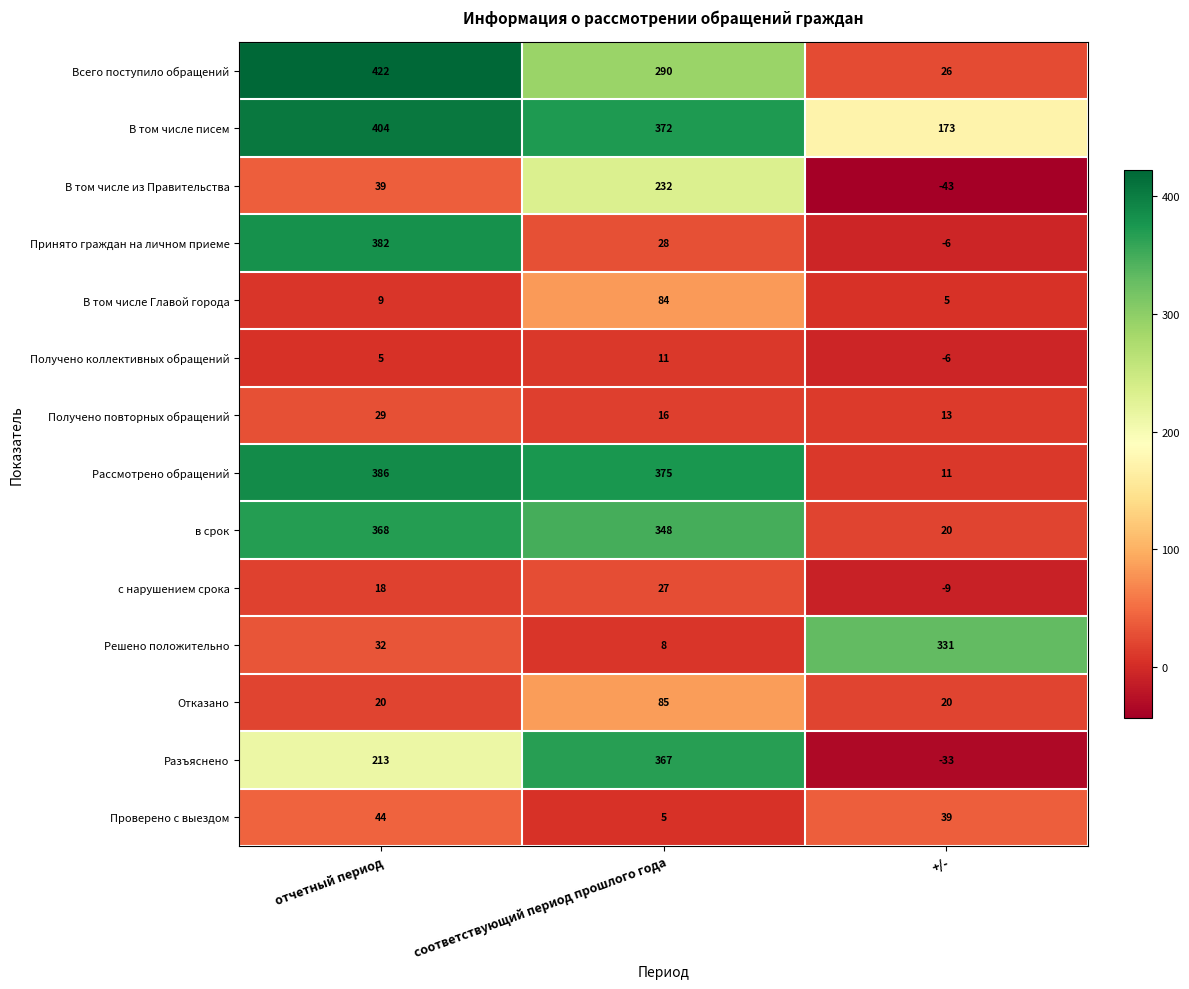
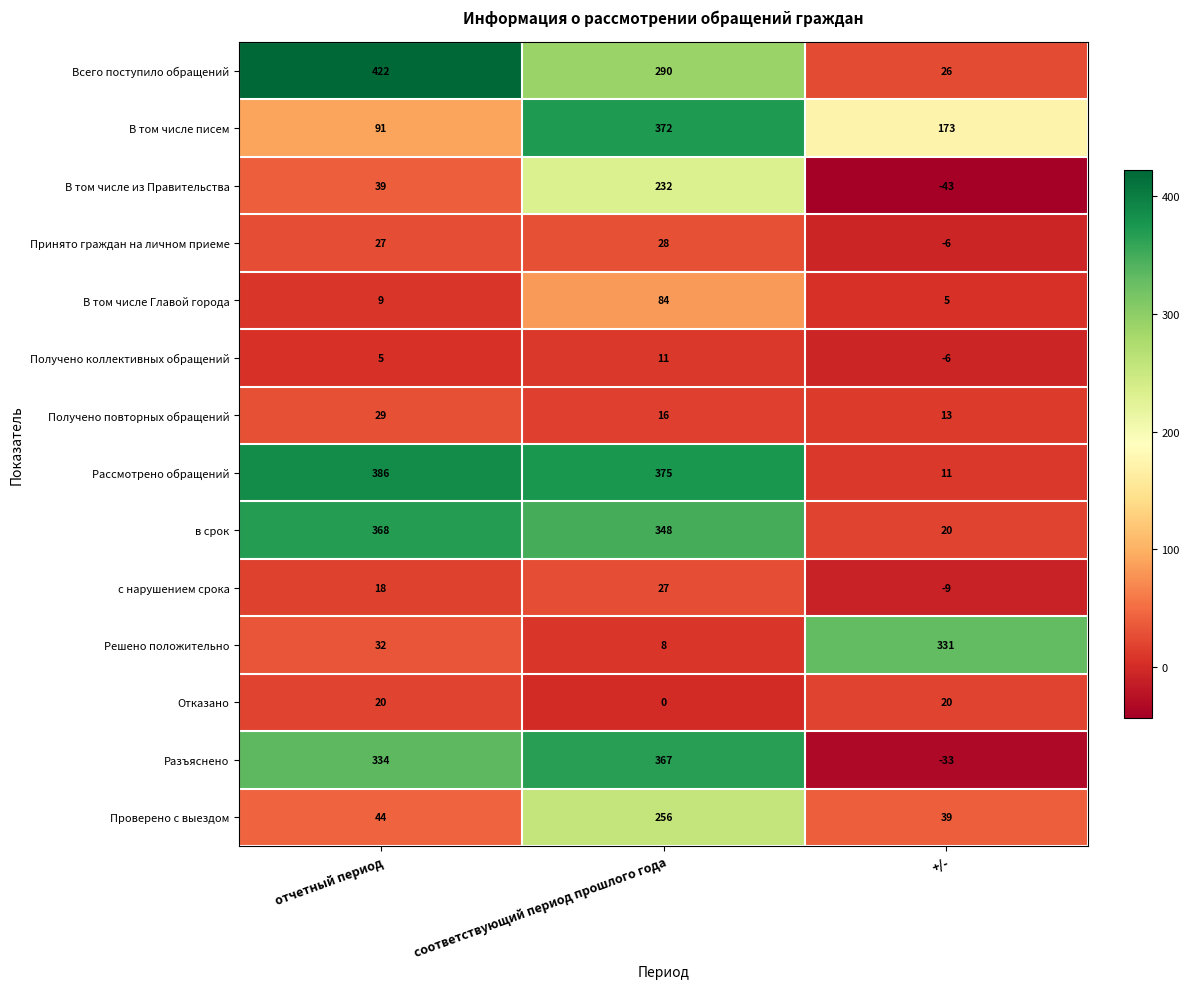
  {
    "Всего поступило обращений": {
      "отчетный период": 422,
      "соответствующий период прошлого года": 290,
      "+/-": 26
    },
    "В том числе писем": {
-     "отчетный период": 404,
+     "отчетный период": 91,
      "соответствующий период прошлого года": 372,
      "+/-": 173
    },
    "В том числе из Правительства": {
      "отчетный период": 39,
      "соответствующий период прошлого года": 232,
      "+/-": -43
    },
    "Принято граждан на личном приеме": {
-     "отчетный период": 382,
+     "отчетный период": 27,
      "соответствующий период прошлого года": 28,
      "+/-": -6
    },
    "В том числе Главой города": {
      "отчетный период": 9,
      "соответствующий период прошлого года": 84,
      "+/-": 5
    },
    "Получено коллективных обращений": {
      "отчетный период": 5,
      "соответствующий период прошлого года": 11,
      "+/-": -6
    },
    "Получено повторных обращений": {
      "отчетный период": 29,
      "соответствующий период прошлого года": 16,
      "+/-": 13
    },
    "Рассмотрено обращений": {
      "отчетный период": 386,
      "соответствующий период прошлого года": 375,
      "+/-": 11
    },
    "в срок": {
      "отчетный период": 368,
      "соответствующий период прошлого года": 348,
      "+/-": 20
    },
    "с нарушением срока": {
      "отчетный период": 18,
      "соответствующий период прошлого года": 27,
      "+/-": -9
    },
    "Решено положительно": {
      "отчетный период": 32,
      "соответствующий период прошлого года": 8,
      "+/-": 331
    },
    "Отказано": {
      "отчетный период": 20,
-     "соответствующий период прошлого года": 85,
+     "соответствующий период прошлого года": 0,
      "+/-": 20
    },
    "Разъяснено": {
-     "отчетный период": 213,
+     "отчетный период": 334,
      "соответствующий период прошлого года": 367,
      "+/-": -33
    },
    "Проверено с выездом": {
      "отчетный период": 44,
-     "соответствующий период прошлого года": 5,
+     "соответствующий период прошлого года": 256,
      "+/-": 39
    }
  }
